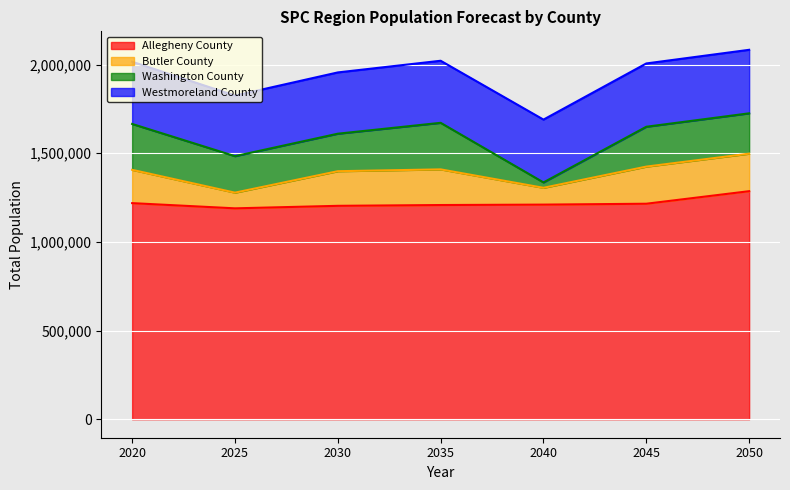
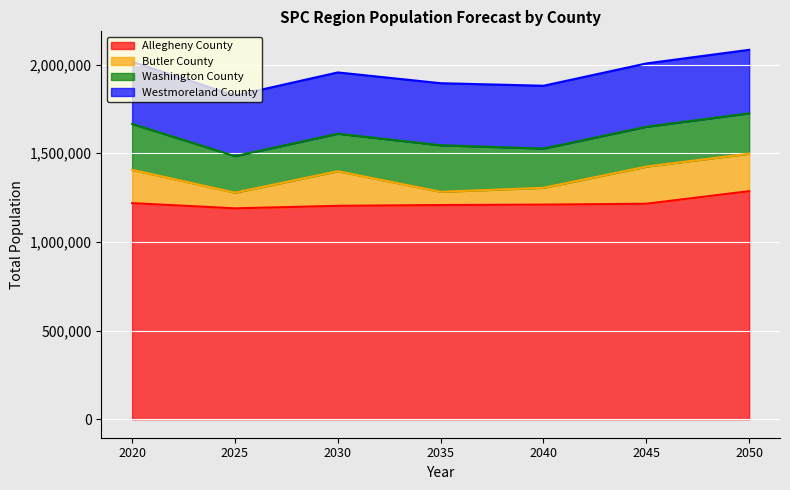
  {
    "Allegheny County": {
      "2020": "1,220,000",
      "2025": "1,190,000",
      "2030": "1,200,000",
      "2035": "1,210,000",
      "2040": "1,210,000",
      "2045": "1,220,000",
      "2050": "1,290,000"
    },
    "Butler County": {
      "2020": "190,000",
      "2025": "90,000",
      "2030": "200,000",
-     "2035": "200,000",
+     "2035": "70,000",
      "2040": "90,000",
      "2045": "210,000",
      "2050": "210,000"
    },
    "Washington County": {
      "2020": "260,000",
      "2025": "210,000",
      "2030": "210,000",
      "2035": "260,000",
-     "2040": "30,000",
+     "2040": "220,000",
      "2045": "220,000",
      "2050": "230,000"
    },
    "Westmoreland County": {
      "2030": "350,000",
      "2035": "350,000",
      "2040": "350,000",
      "2045": "360,000",
      "2050": "360,000"
    }
  }
